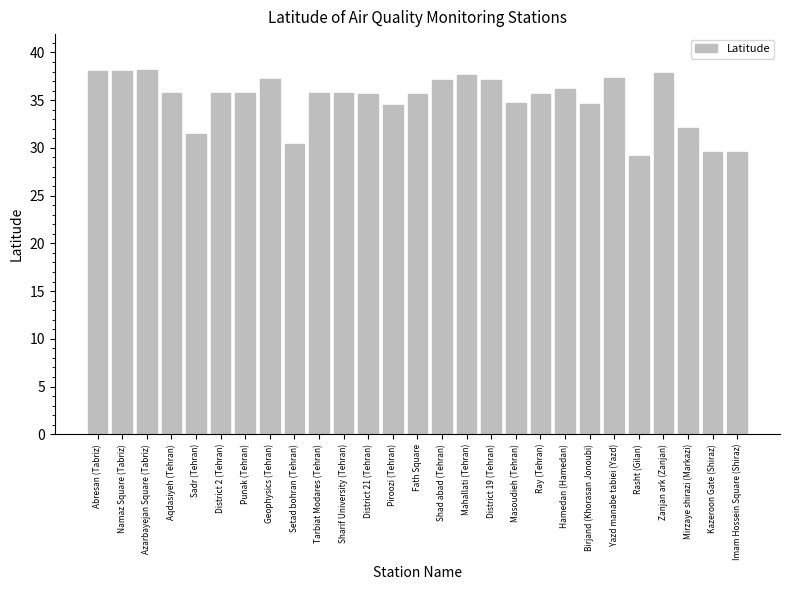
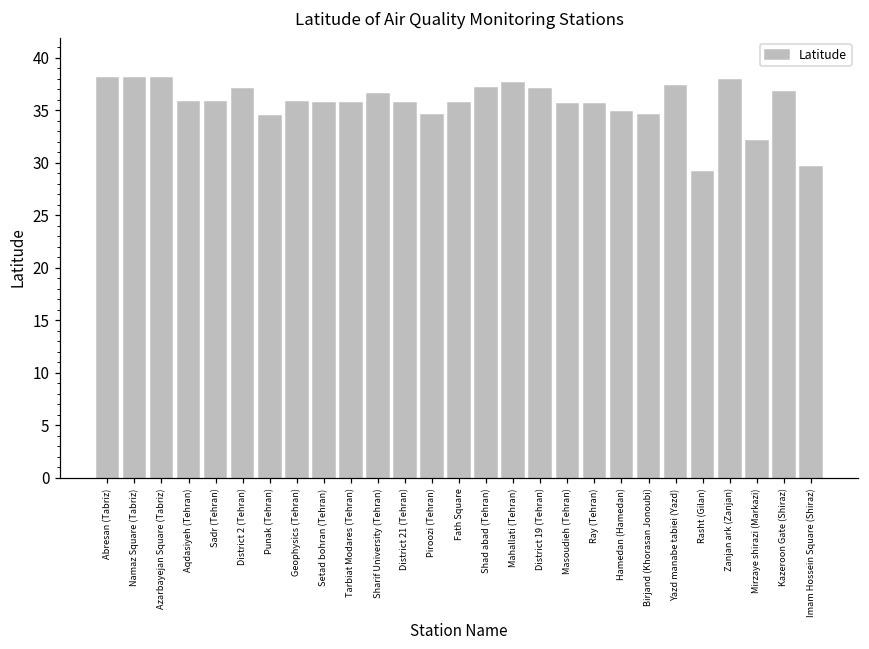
  {
    "Abresan (Tabriz)": 38,
    "Namaz Square (Tabriz)": 38,
    "Azarbayejan Square (Tabriz)": 38,
    "Aqdasiyeh (Tehran)": 36,
-   "Sadr (Tehran)": 31,
-   "District 2 (Tehran)": 36,
-   "Punak (Tehran)": 36,
-   "Geophysics (Tehran)": 37,
-   "Setad bohran (Tehran)": 30,
+   "Sadr (Tehran)": 36,
+   "District 2 (Tehran)": 37,
+   "Punak (Tehran)": 34,
+   "Geophysics (Tehran)": 36,
+   "Setad bohran (Tehran)": 36,
    "Tarbiat Modares (Tehran)": 36,
-   "Sharif University (Tehran)": 36,
+   "Sharif University (Tehran)": 37,
    "District 21 (Tehran)": 36,
    "Piroozi (Tehran)": 35,
    "Fath Square": 36,
    "Shad abad (Tehran)": 37,
    "Mahallati (Tehran)": 38,
    "District 19 (Tehran)": 37,
-   "Masoudieh (Tehran)": 35,
+   "Masoudieh (Tehran)": 36,
    "Ray (Tehran)": 36,
-   "Hamedan (Hamedan)": 36,
+   "Hamedan (Hamedan)": 35,
    "Birjand (Khorasan Jonoubi)": 35,
    "Yazd manabe tabiei (Yazd)": 37,
    "Rasht (Gilan)": 29,
    "Zanjan ark (Zanjan)": 38,
    "Mirzaye shirazi (Markazi)": 32,
-   "Kazeroon Gate (Shiraz)": 30,
+   "Kazeroon Gate (Shiraz)": 37,
    "Imam Hossein Square (Shiraz)": 30
  }
